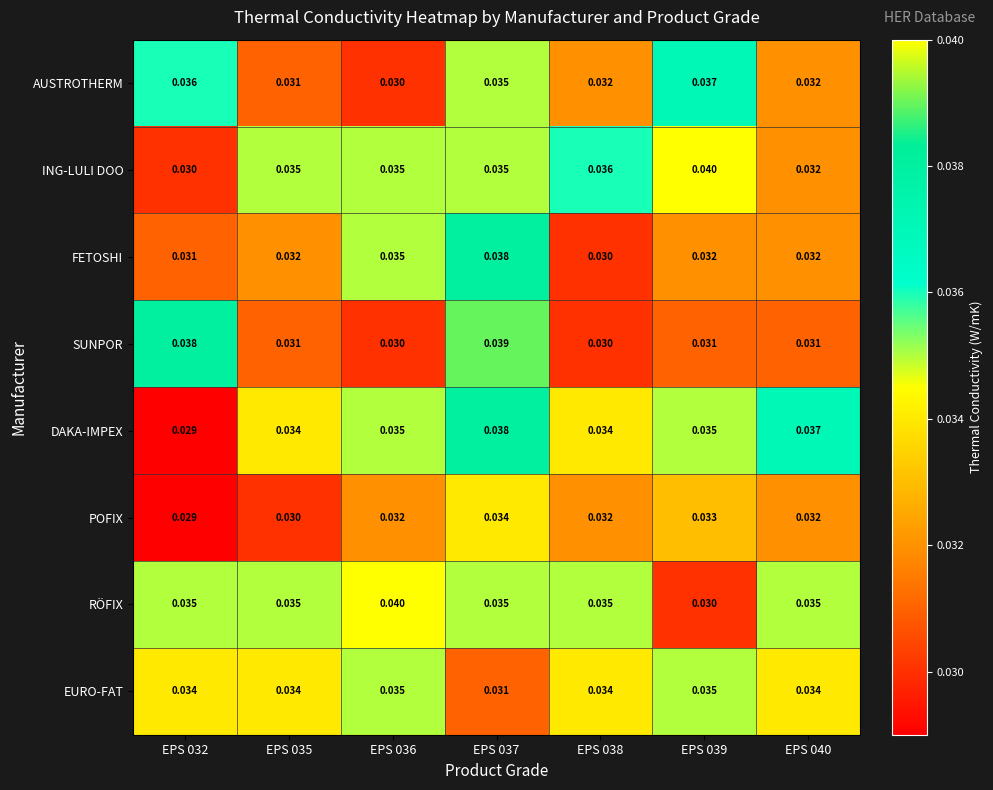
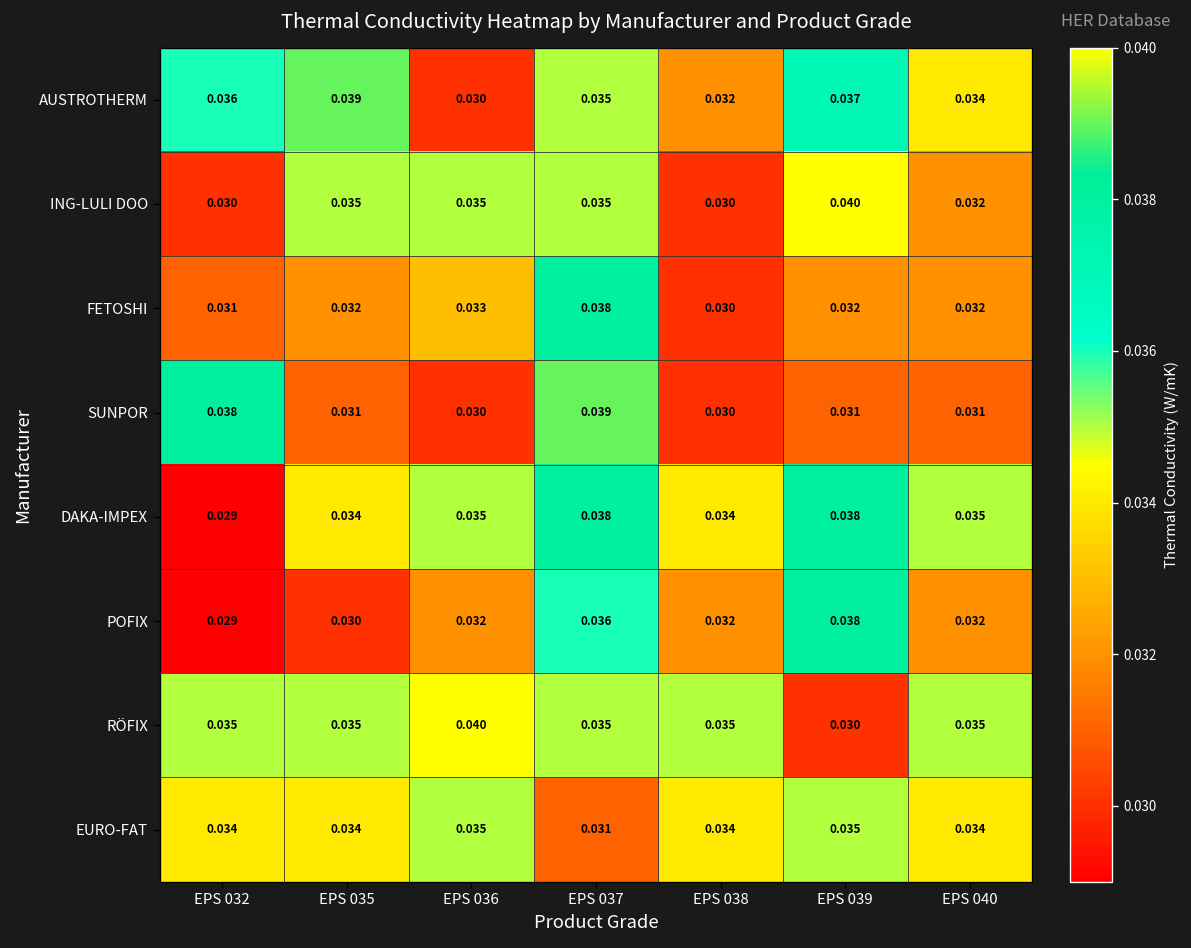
  {
    "AUSTROTHERM": {
      "EPS 032": 0.036,
-     "EPS 035": 0.031,
+     "EPS 035": 0.039,
      "EPS 036": 0.030,
      "EPS 037": 0.035,
      "EPS 038": 0.032,
      "EPS 039": 0.037,
-     "EPS 040": 0.032
+     "EPS 040": 0.034
    },
    "ING-LULI DOO": {
      "EPS 032": 0.030,
      "EPS 035": 0.035,
      "EPS 036": 0.035,
      "EPS 037": 0.035,
-     "EPS 038": 0.036,
+     "EPS 038": 0.030,
      "EPS 039": 0.040,
      "EPS 040": 0.032
    },
    "FETOSHI": {
      "EPS 032": 0.031,
      "EPS 035": 0.032,
-     "EPS 036": 0.035,
+     "EPS 036": 0.033,
      "EPS 037": 0.038,
      "EPS 038": 0.030,
      "EPS 039": 0.032,
      "EPS 040": 0.032
    },
    "SUNPOR": {
      "EPS 032": 0.038,
      "EPS 035": 0.031,
      "EPS 036": 0.030,
      "EPS 037": 0.039,
      "EPS 038": 0.030,
      "EPS 039": 0.031,
      "EPS 040": 0.031
    },
    "DAKA-IMPEX": {
      "EPS 032": 0.029,
      "EPS 035": 0.034,
      "EPS 036": 0.035,
      "EPS 037": 0.038,
      "EPS 038": 0.034,
-     "EPS 039": 0.035,
-     "EPS 040": 0.037
+     "EPS 039": 0.038,
+     "EPS 040": 0.035
    },
    "POFIX": {
      "EPS 032": 0.029,
      "EPS 035": 0.030,
      "EPS 036": 0.032,
-     "EPS 037": 0.034,
+     "EPS 037": 0.036,
      "EPS 038": 0.032,
-     "EPS 039": 0.033,
+     "EPS 039": 0.038,
      "EPS 040": 0.032
    },
    "RÖFIX": {
      "EPS 032": 0.035,
      "EPS 035": 0.035,
      "EPS 036": 0.040,
      "EPS 037": 0.035,
      "EPS 038": 0.035,
      "EPS 039": 0.030,
      "EPS 040": 0.035
    },
    "EURO-FAT": {
      "EPS 032": 0.034,
      "EPS 035": 0.034,
      "EPS 036": 0.035,
      "EPS 037": 0.031,
      "EPS 038": 0.034,
      "EPS 039": 0.035,
      "EPS 040": 0.034
    }
  }
